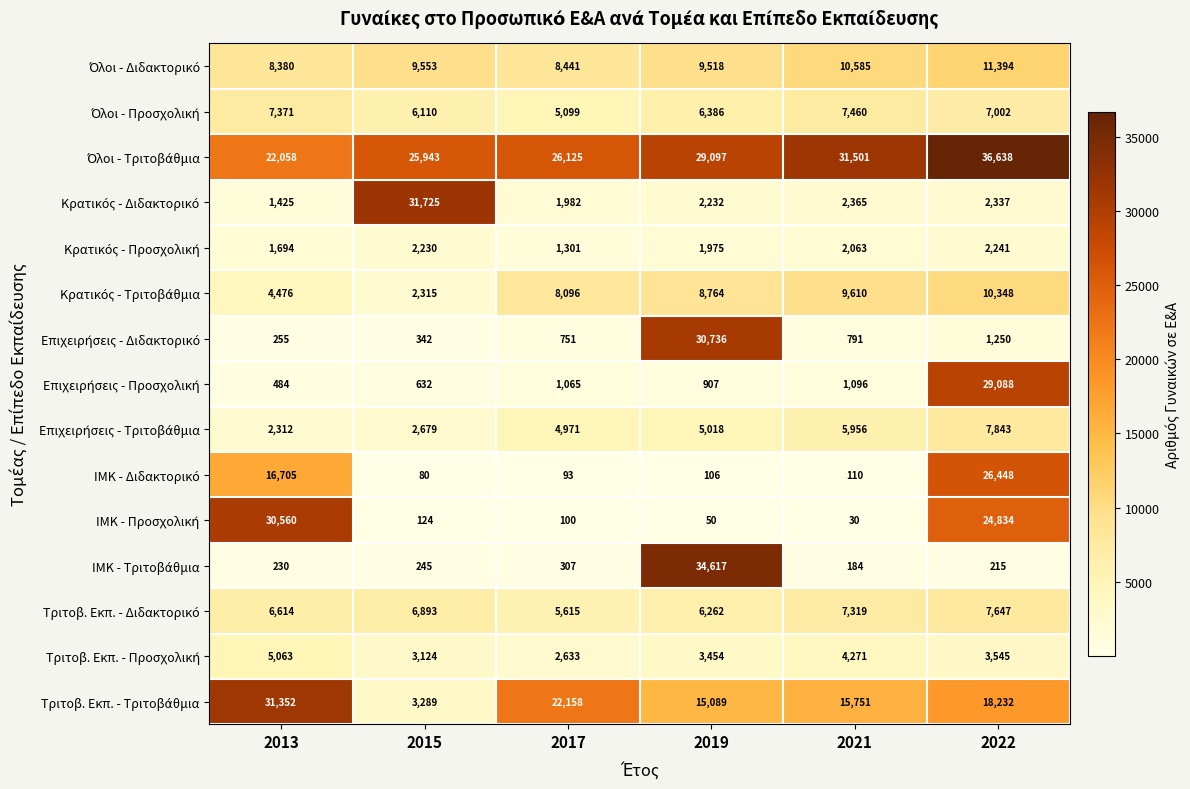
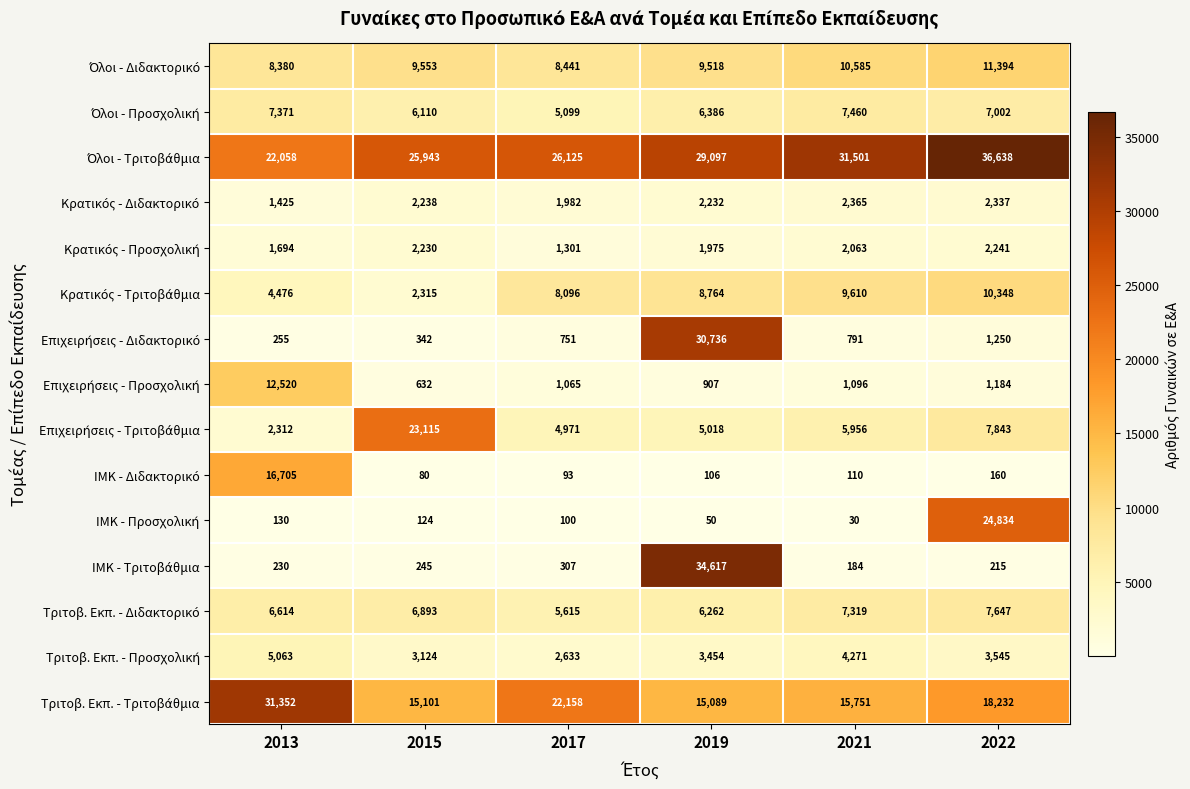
  {
    "Όλοι - Διδακτορικό": {
      "2013": "8,380",
      "2015": "9,553",
      "2017": "8,441",
      "2019": "9,518",
      "2021": "10,585",
      "2022": "11,394"
    },
    "Όλοι - Προσχολική": {
      "2013": "7,371",
      "2015": "6,110",
      "2017": "5,099",
      "2019": "6,386",
      "2021": "7,460",
      "2022": "7,002"
    },
    "Όλοι - Τριτοβάθμια": {
      "2013": "22,058",
      "2015": "25,943",
      "2017": "26,125",
      "2019": "29,097",
      "2021": "31,501",
      "2022": "36,638"
    },
    "Κρατικός - Διδακτορικό": {
      "2013": "1,425",
-     "2015": "31,725",
+     "2015": "2,238",
      "2017": "1,982",
      "2019": "2,232",
      "2021": "2,365",
      "2022": "2,337"
    },
    "Κρατικός - Προσχολική": {
      "2013": "1,694",
      "2015": "2,230",
      "2017": "1,301",
      "2019": "1,975",
      "2021": "2,063",
      "2022": "2,241"
    },
    "Κρατικός - Τριτοβάθμια": {
      "2013": "4,476",
      "2015": "2,315",
      "2017": "8,096",
      "2019": "8,764",
      "2021": "9,610",
      "2022": "10,348"
    },
    "Επιχειρήσεις - Διδακτορικό": {
      "2013": "255",
      "2015": "342",
      "2017": "751",
      "2019": "30,736",
      "2021": "791",
      "2022": "1,250"
    },
    "Επιχειρήσεις - Προσχολική": {
-     "2013": "484",
+     "2013": "12,520",
      "2015": "632",
      "2017": "1,065",
      "2019": "907",
      "2021": "1,096",
-     "2022": "29,088"
+     "2022": "1,184"
    },
    "Επιχειρήσεις - Τριτοβάθμια": {
      "2013": "2,312",
-     "2015": "2,679",
+     "2015": "23,115",
      "2017": "4,971",
      "2019": "5,018",
      "2021": "5,956",
      "2022": "7,843"
    },
    "ΙΜΚ - Διδακτορικό": {
      "2013": "16,705",
      "2015": "80",
      "2017": "93",
      "2019": "106",
      "2021": "110",
-     "2022": "26,448"
+     "2022": "160"
    },
    "ΙΜΚ - Προσχολική": {
-     "2013": "30,560",
+     "2013": "130",
      "2015": "124",
      "2017": "100",
      "2019": "50",
      "2021": "30",
      "2022": "24,834"
    },
    "ΙΜΚ - Τριτοβάθμια": {
      "2013": "230",
      "2015": "245",
      "2017": "307",
      "2019": "34,617",
      "2021": "184",
      "2022": "215"
    },
    "Τριτοβ. Εκπ. - Διδακτορικό": {
      "2013": "6,614",
      "2015": "6,893",
      "2017": "5,615",
      "2019": "6,262",
      "2021": "7,319",
      "2022": "7,647"
    },
    "Τριτοβ. Εκπ. - Προσχολική": {
      "2013": "5,063",
      "2015": "3,124",
      "2017": "2,633",
      "2019": "3,454",
      "2021": "4,271",
      "2022": "3,545"
    },
    "Τριτοβ. Εκπ. - Τριτοβάθμια": {
      "2013": "31,352",
-     "2015": "3,289",
+     "2015": "15,101",
      "2017": "22,158",
      "2019": "15,089",
      "2021": "15,751",
      "2022": "18,232"
    }
  }
